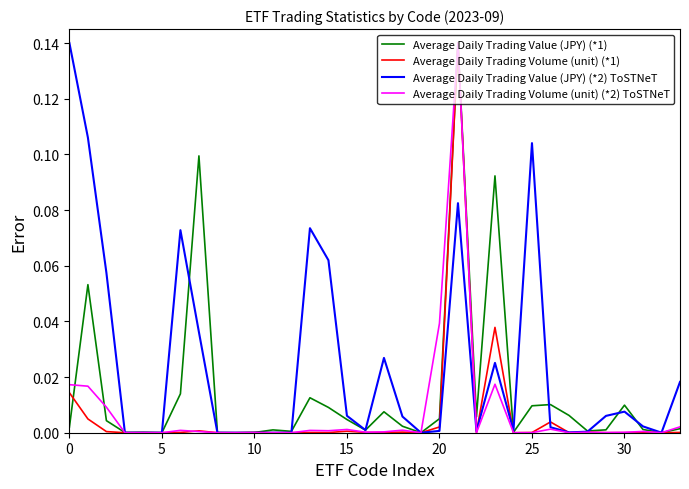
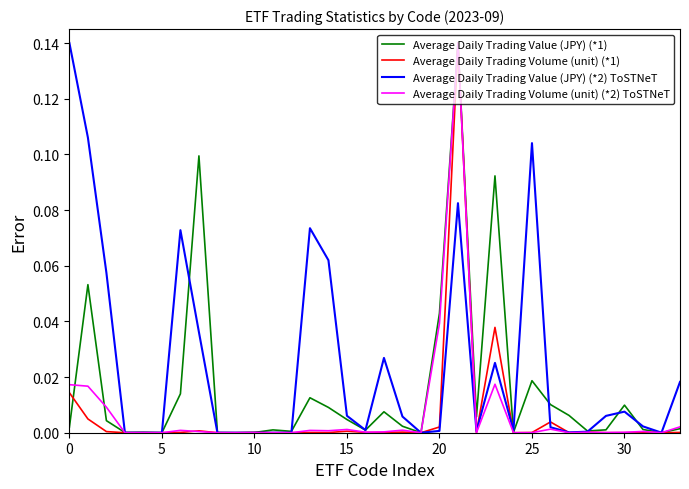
  {
    "Average Daily Trading Value (JPY) (*1)": {
      "0": 0.002,
      "15": 0.005,
-     "20": 0.005,
-     "25": 0.010,
+     "20": 0.043,
+     "25": 0.019,
      "30": 0.010
    },
    "Average Daily Trading Volume (unit) (*1)": {
      "0": 0.014,
      "20": 0.002
    },
    "Average Daily Trading Value (JPY) (*2) ToSTNeT": {
      "0": 0.140,
      "15": 0.006,
      "20": 0.001,
      "25": 0.104,
      "30": 0.008
    },
    "Average Daily Trading Volume (unit) (*2) ToSTNeT": {
      "0": 0.017,
      "20": 0.039
    }
  }
